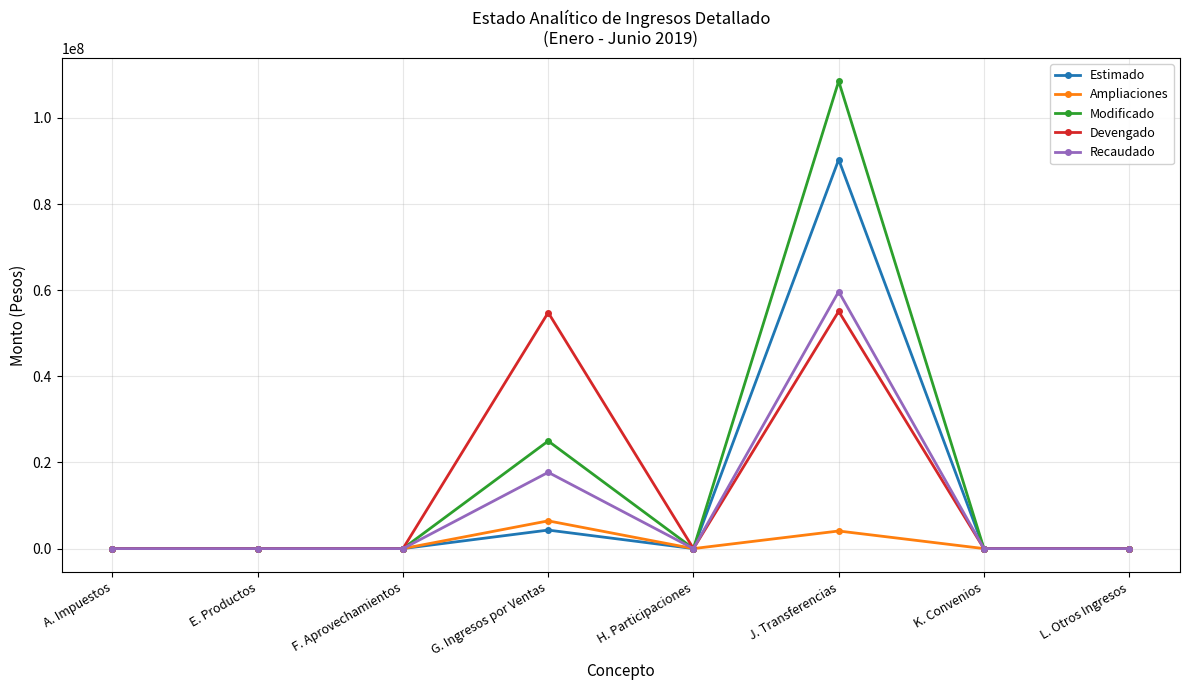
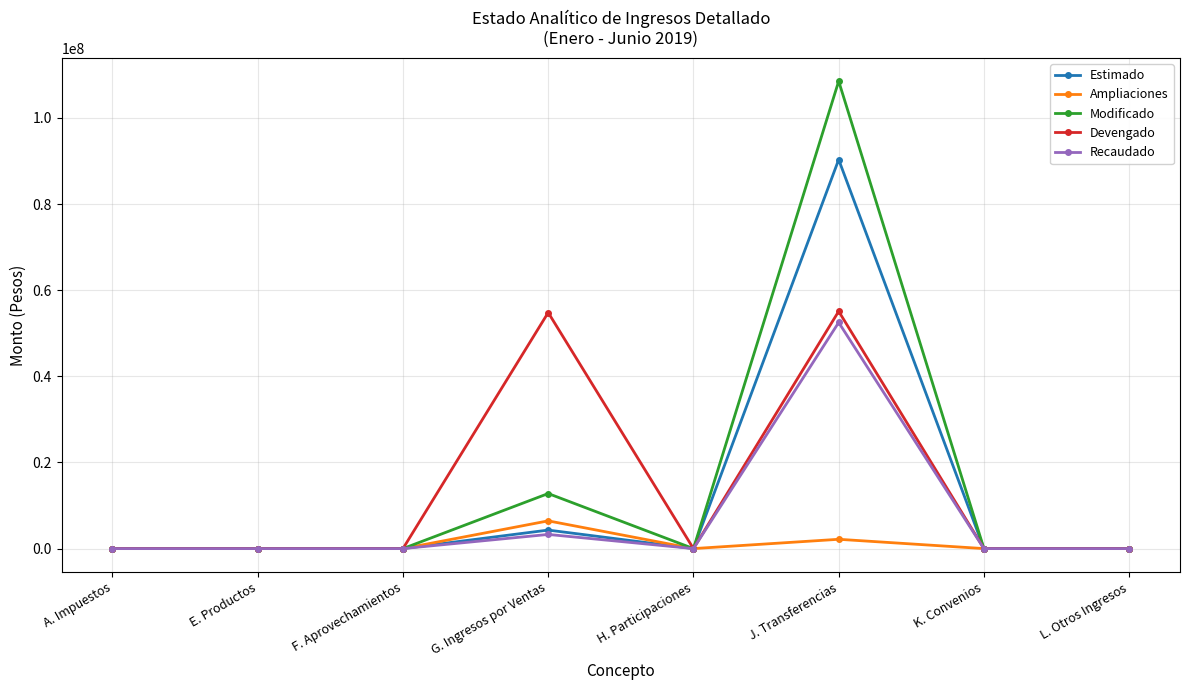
  {
    "Estimado": {
      "G. Ingresos por Ventas": 4000000,
      "J. Transferencias": 90000000
    },
    "Ampliaciones": {
      "G. Ingresos por Ventas": 6000000,
-     "J. Transferencias": 4000000
+     "J. Transferencias": 2000000
    },
    "Modificado": {
-     "G. Ingresos por Ventas": 25000000,
+     "G. Ingresos por Ventas": 13000000,
      "J. Transferencias": 109000000
    },
    "Devengado": {
      "G. Ingresos por Ventas": 55000000,
      "J. Transferencias": 55000000
    },
    "Recaudado": {
-     "G. Ingresos por Ventas": 18000000,
-     "J. Transferencias": 60000000
+     "G. Ingresos por Ventas": 3000000,
+     "J. Transferencias": 53000000
    }
  }
